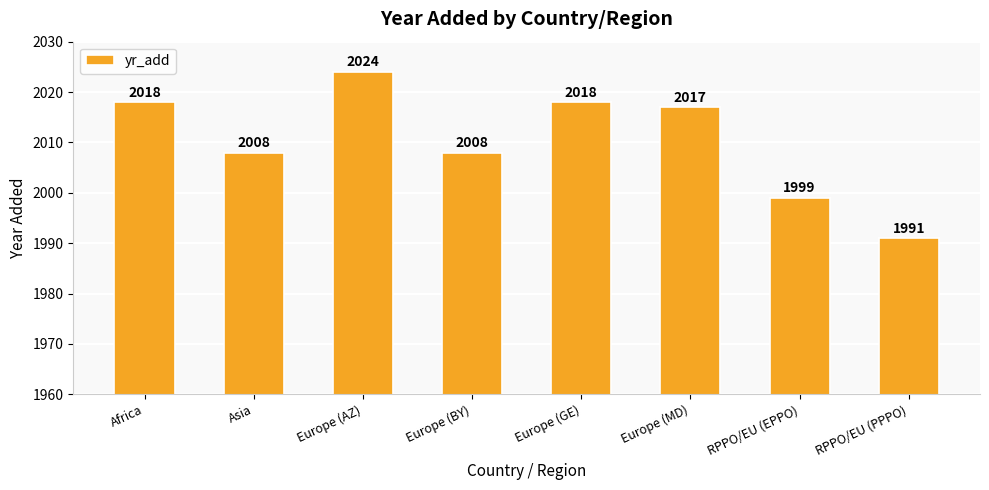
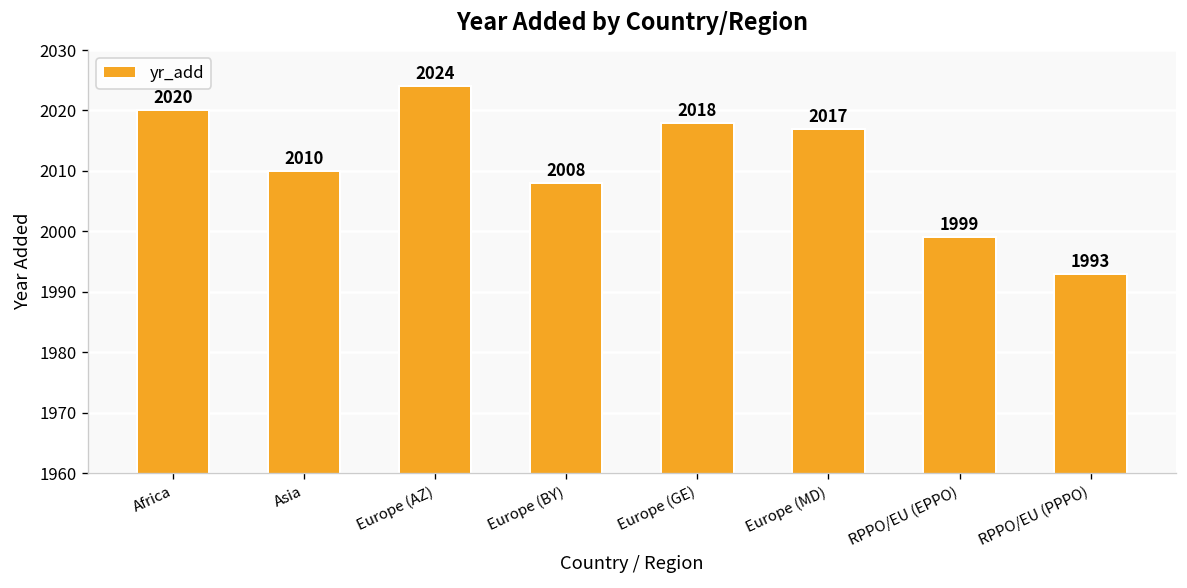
  {
-   "Africa": 2018,
-   "Asia": 2008,
+   "Africa": 2020,
+   "Asia": 2010,
    "Europe (AZ)": 2024,
    "Europe (BY)": 2008,
    "Europe (GE)": 2018,
    "Europe (MD)": 2017,
    "RPPO/EU (EPPO)": 1999,
-   "RPPO/EU (PPPO)": 1991
+   "RPPO/EU (PPPO)": 1993
  }
